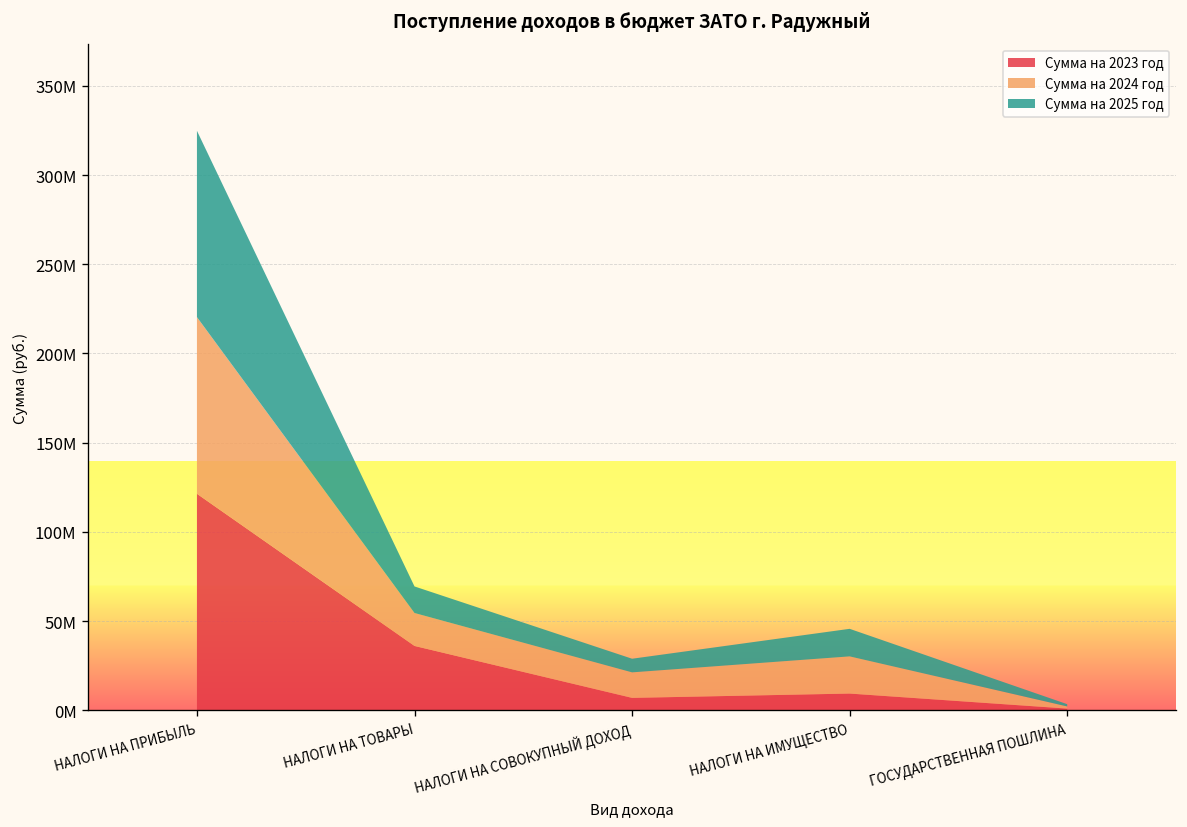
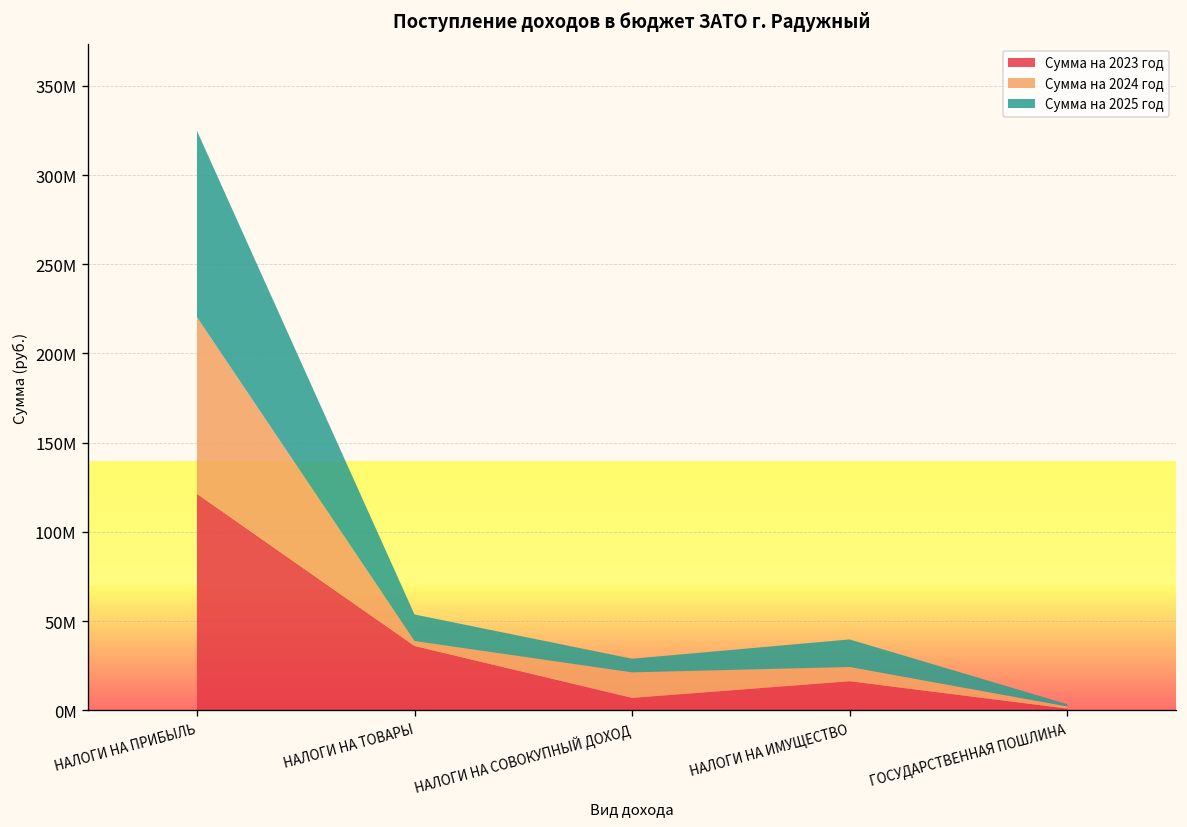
  {
    "Сумма на 2023 год": {
      "НАЛОГИ НА ПРИБЫЛЬ": 121000000,
      "НАЛОГИ НА ТОВАРЫ": 36000000,
      "НАЛОГИ НА СОВОКУПНЫЙ ДОХОД": 7000000,
-     "НАЛОГИ НА ИМУЩЕСТВО": 9000000
+     "НАЛОГИ НА ИМУЩЕСТВО": 16000000
    },
    "Сумма на 2024 год": {
      "НАЛОГИ НА ПРИБЫЛЬ": 99000000,
-     "НАЛОГИ НА ТОВАРЫ": 18000000,
+     "НАЛОГИ НА ТОВАРЫ": 3000000,
      "НАЛОГИ НА СОВОКУПНЫЙ ДОХОД": 14000000,
-     "НАЛОГИ НА ИМУЩЕСТВО": 21000000
+     "НАЛОГИ НА ИМУЩЕСТВО": 8000000
    },
    "Сумма на 2025 год": {
      "НАЛОГИ НА ПРИБЫЛЬ": 104000000,
      "НАЛОГИ НА ТОВАРЫ": 15000000,
      "НАЛОГИ НА СОВОКУПНЫЙ ДОХОД": 8000000,
      "НАЛОГИ НА ИМУЩЕСТВО": 15000000
    }
  }
